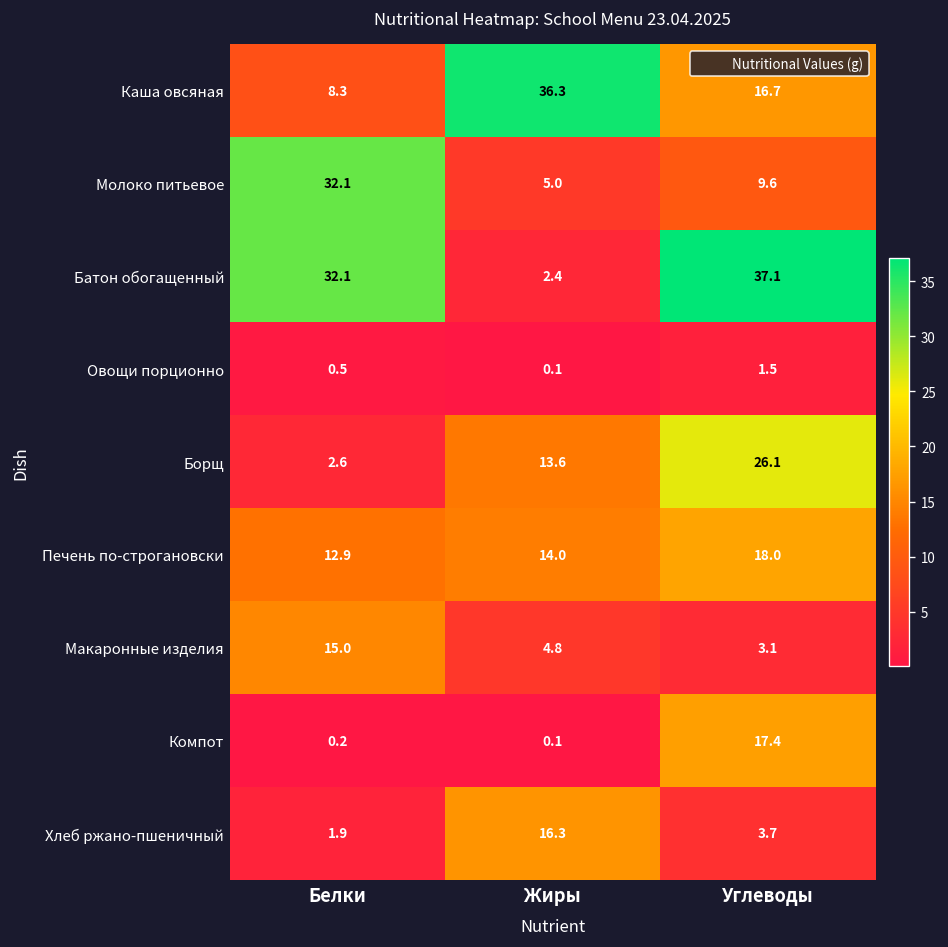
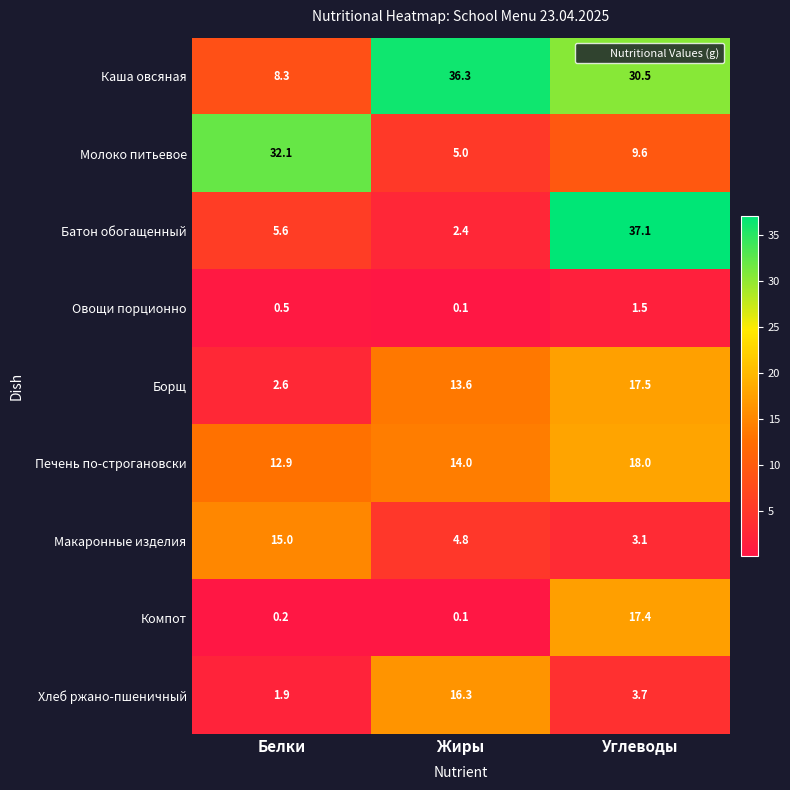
  {
    "Каша овсяная": {
      "Белки": 8.3,
      "Жиры": 36.3,
-     "Углеводы": 16.7
+     "Углеводы": 30.5
    },
    "Молоко питьевое": {
      "Белки": 32.1,
      "Жиры": 5.0,
      "Углеводы": 9.6
    },
    "Батон обогащенный": {
-     "Белки": 32.1,
+     "Белки": 5.6,
      "Жиры": 2.4,
      "Углеводы": 37.1
    },
    "Овощи порционно": {
      "Белки": 0.5,
      "Жиры": 0.1,
      "Углеводы": 1.5
    },
    "Борщ": {
      "Белки": 2.6,
      "Жиры": 13.6,
-     "Углеводы": 26.1
+     "Углеводы": 17.5
    },
    "Печень по-строгановски": {
      "Белки": 12.9,
      "Жиры": 14.0,
      "Углеводы": 18.0
    },
    "Макаронные изделия": {
      "Белки": 15.0,
      "Жиры": 4.8,
      "Углеводы": 3.1
    },
    "Компот": {
      "Белки": 0.2,
      "Жиры": 0.1,
      "Углеводы": 17.4
    },
    "Хлеб ржано-пшеничный": {
      "Белки": 1.9,
      "Жиры": 16.3,
      "Углеводы": 3.7
    }
  }
